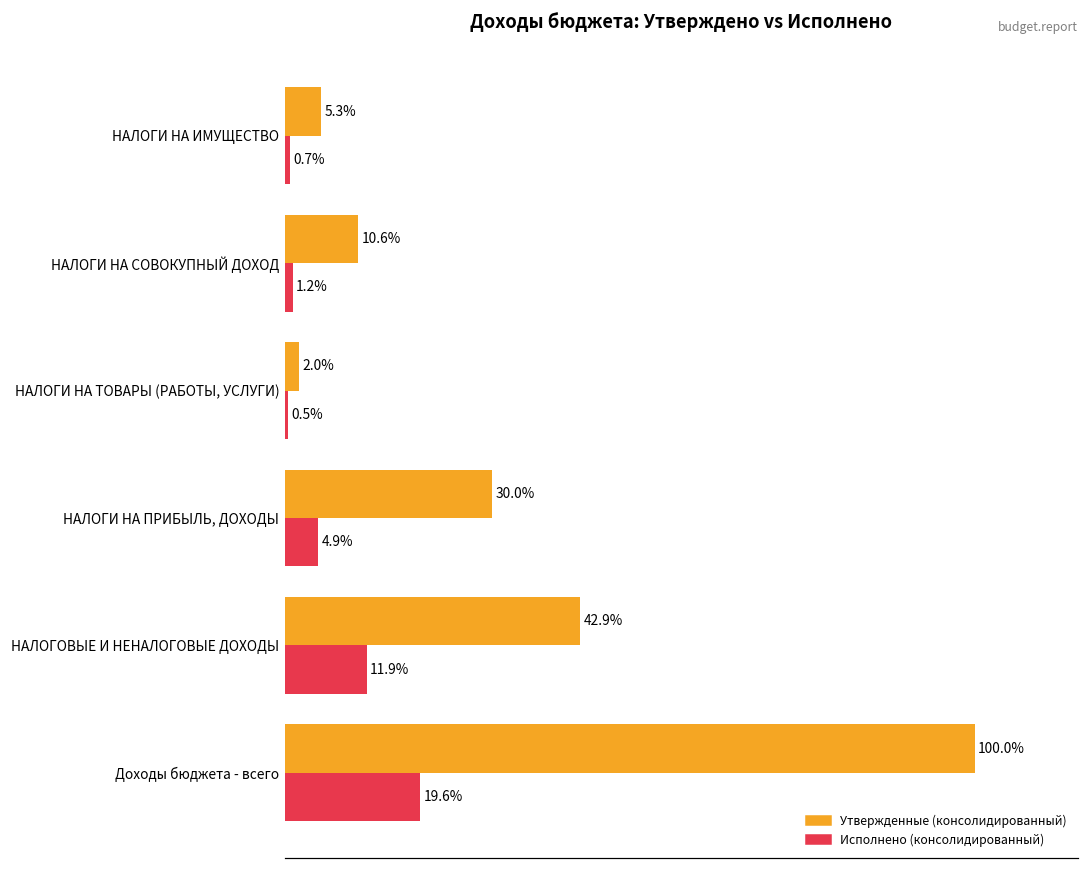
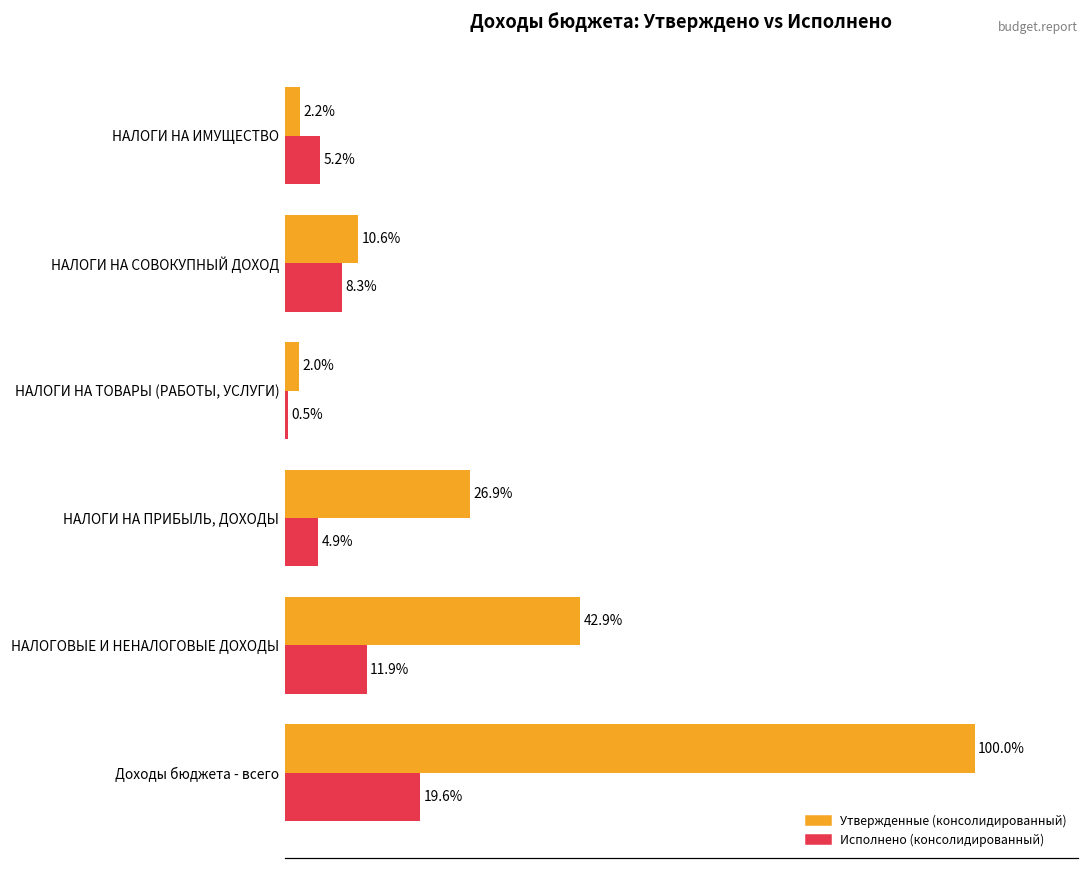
  {
    "Утвержденные (консолидированный)": {
-     "НАЛОГИ НА ИМУЩЕСТВО": "5.3%",
+     "НАЛОГИ НА ИМУЩЕСТВО": "2.2%",
      "НАЛОГИ НА СОВОКУПНЫЙ ДОХОД": "10.6%",
      "НАЛОГИ НА ТОВАРЫ (РАБОТЫ, УСЛУГИ)": "2.0%",
-     "НАЛОГИ НА ПРИБЫЛЬ, ДОХОДЫ": "30.0%",
+     "НАЛОГИ НА ПРИБЫЛЬ, ДОХОДЫ": "26.9%",
      "НАЛОГОВЫЕ И НЕНАЛОГОВЫЕ ДОХОДЫ": "42.9%",
      "Доходы бюджета - всего": "100.0%"
    },
    "Исполнено (консолидированный)": {
-     "НАЛОГИ НА ИМУЩЕСТВО": "0.7%",
-     "НАЛОГИ НА СОВОКУПНЫЙ ДОХОД": "1.2%",
+     "НАЛОГИ НА ИМУЩЕСТВО": "5.2%",
+     "НАЛОГИ НА СОВОКУПНЫЙ ДОХОД": "8.3%",
      "НАЛОГИ НА ТОВАРЫ (РАБОТЫ, УСЛУГИ)": "0.5%",
      "НАЛОГИ НА ПРИБЫЛЬ, ДОХОДЫ": "4.9%",
      "НАЛОГОВЫЕ И НЕНАЛОГОВЫЕ ДОХОДЫ": "11.9%",
      "Доходы бюджета - всего": "19.6%"
    }
  }
